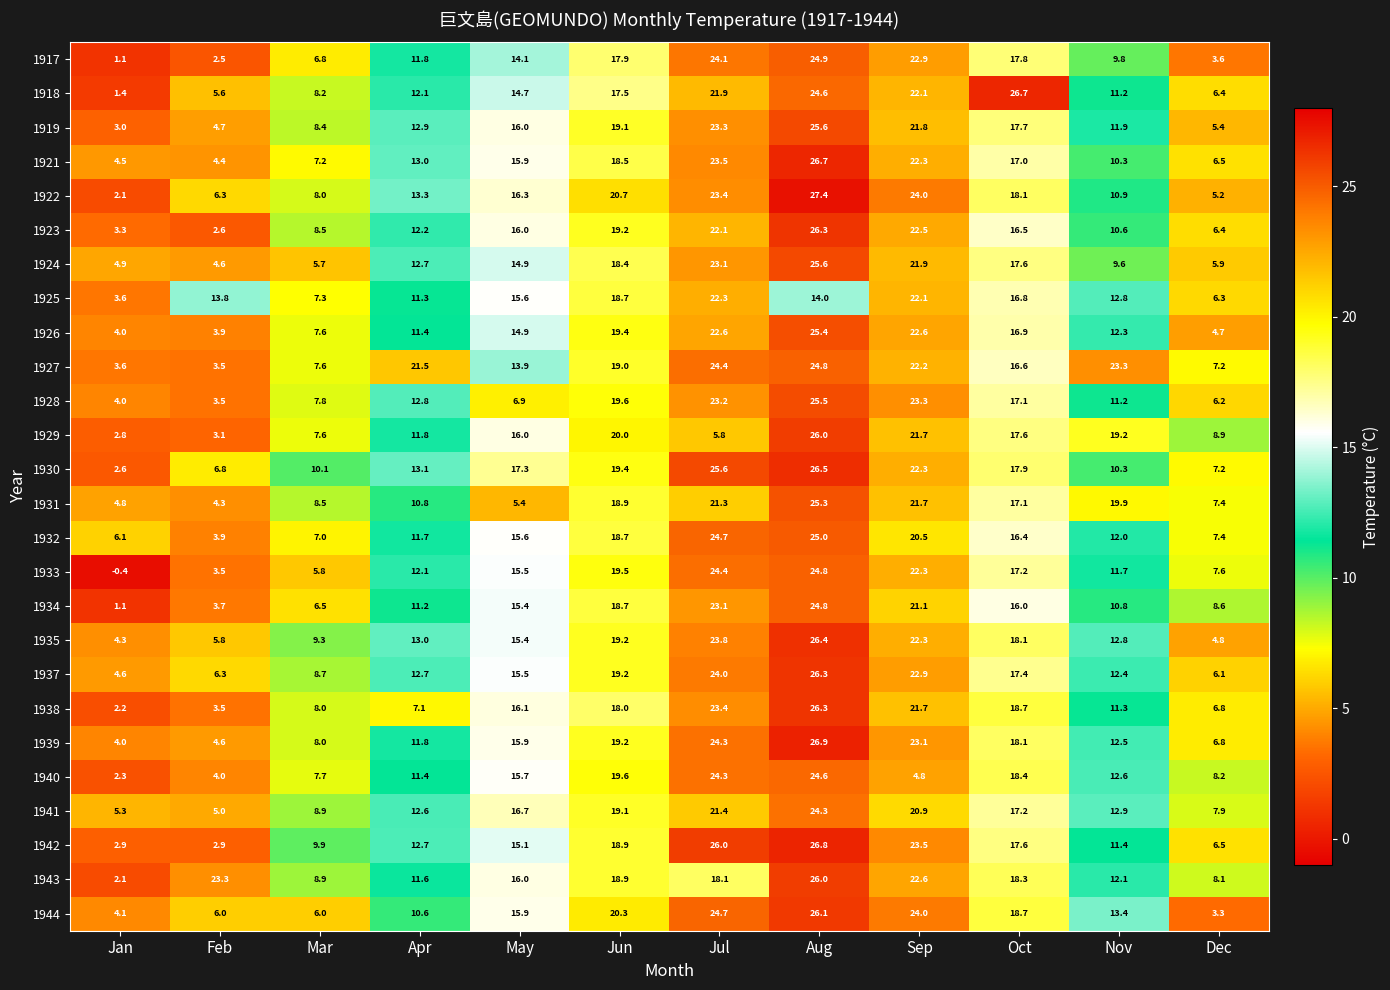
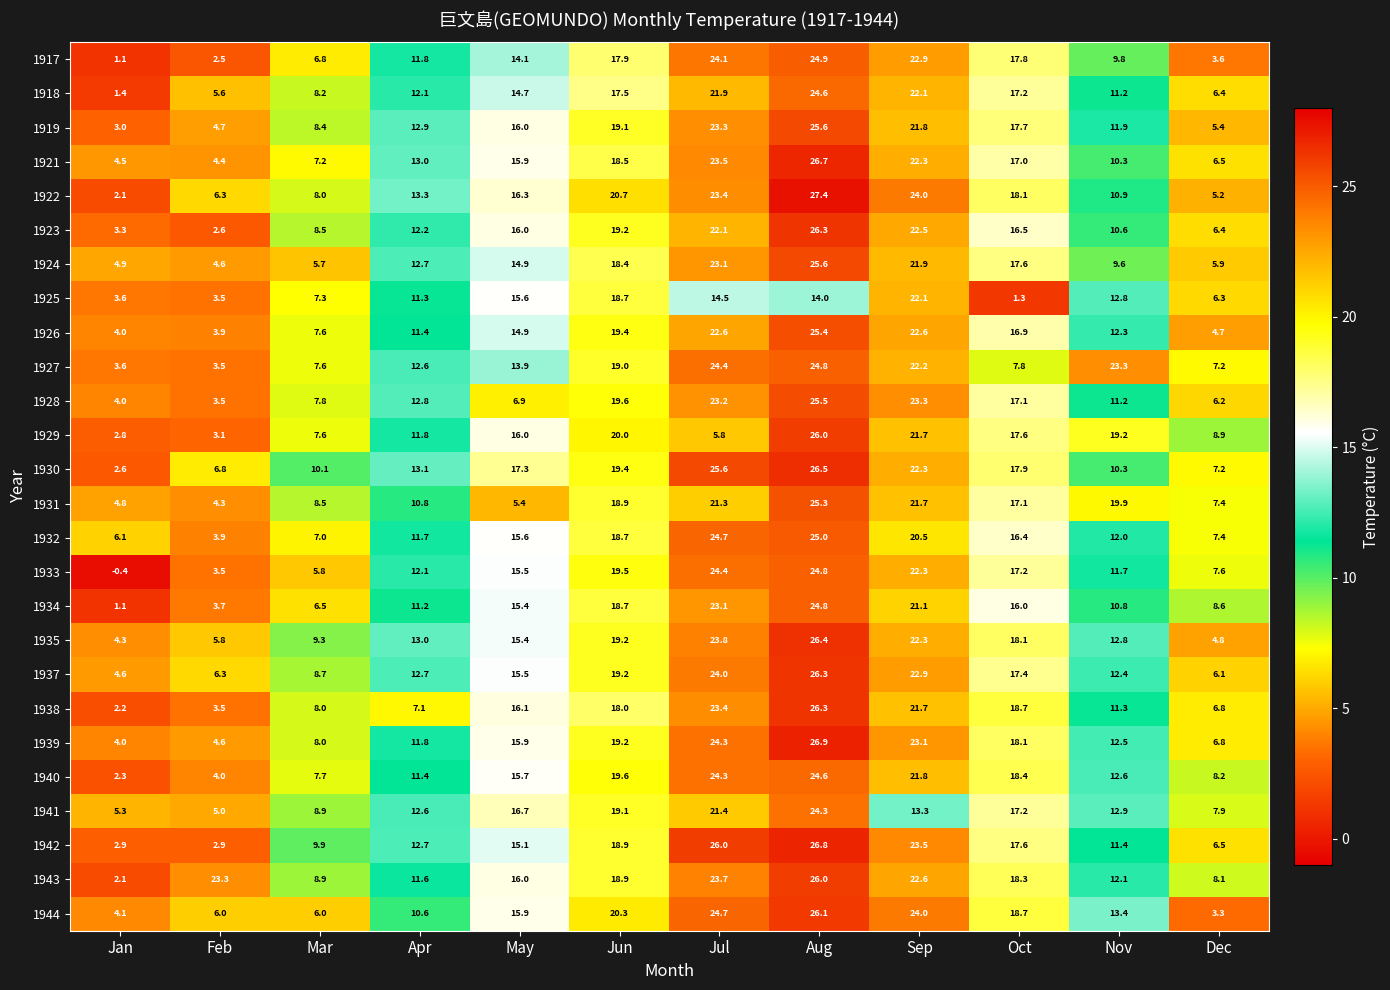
  {
    "1918": {
      "Jan": 1.4,
      "Feb": 5.6,
      "Mar": 8.2,
      "Apr": 12.1,
      "May": 14.7,
      "Jun": 17.5,
      "Jul": 21.9,
      "Aug": 24.6,
      "Sep": 22.1,
-     "Oct": 26.7,
+     "Oct": 17.2,
      "Nov": 11.2,
      "Dec": 6.4
    },
    "1925": {
      "Jan": 3.6,
-     "Feb": 13.8,
+     "Feb": 3.5,
      "Mar": 7.3,
      "Apr": 11.3,
      "May": 15.6,
      "Jun": 18.7,
-     "Jul": 22.3,
+     "Jul": 14.5,
      "Aug": 14.0,
      "Sep": 22.1,
-     "Oct": 16.8,
+     "Oct": 1.3,
      "Nov": 12.8,
      "Dec": 6.3
    },
    "1927": {
      "Jan": 3.6,
      "Feb": 3.5,
      "Mar": 7.6,
-     "Apr": 21.5,
+     "Apr": 12.6,
      "May": 13.9,
      "Jun": 19.0,
      "Jul": 24.4,
      "Aug": 24.8,
      "Sep": 22.2,
-     "Oct": 16.6,
+     "Oct": 7.8,
      "Nov": 23.3,
      "Dec": 7.2
    },
    "1940": {
      "Jan": 2.3,
      "Feb": 4.0,
      "Mar": 7.7,
      "Apr": 11.4,
      "May": 15.7,
      "Jun": 19.6,
      "Jul": 24.3,
      "Aug": 24.6,
-     "Sep": 4.8,
+     "Sep": 21.8,
      "Oct": 18.4,
      "Nov": 12.6,
      "Dec": 8.2
    },
    "1941": {
      "Jan": 5.3,
      "Feb": 5.0,
      "Mar": 8.9,
      "Apr": 12.6,
      "May": 16.7,
      "Jun": 19.1,
      "Jul": 21.4,
      "Aug": 24.3,
-     "Sep": 20.9,
+     "Sep": 13.3,
      "Oct": 17.2,
      "Nov": 12.9,
      "Dec": 7.9
    },
    "1943": {
      "Jan": 2.1,
      "Feb": 23.3,
      "Mar": 8.9,
      "Apr": 11.6,
      "May": 16.0,
      "Jun": 18.9,
-     "Jul": 18.1,
+     "Jul": 23.7,
      "Aug": 26.0,
      "Sep": 22.6,
      "Oct": 18.3,
      "Nov": 12.1,
      "Dec": 8.1
    }
  }
